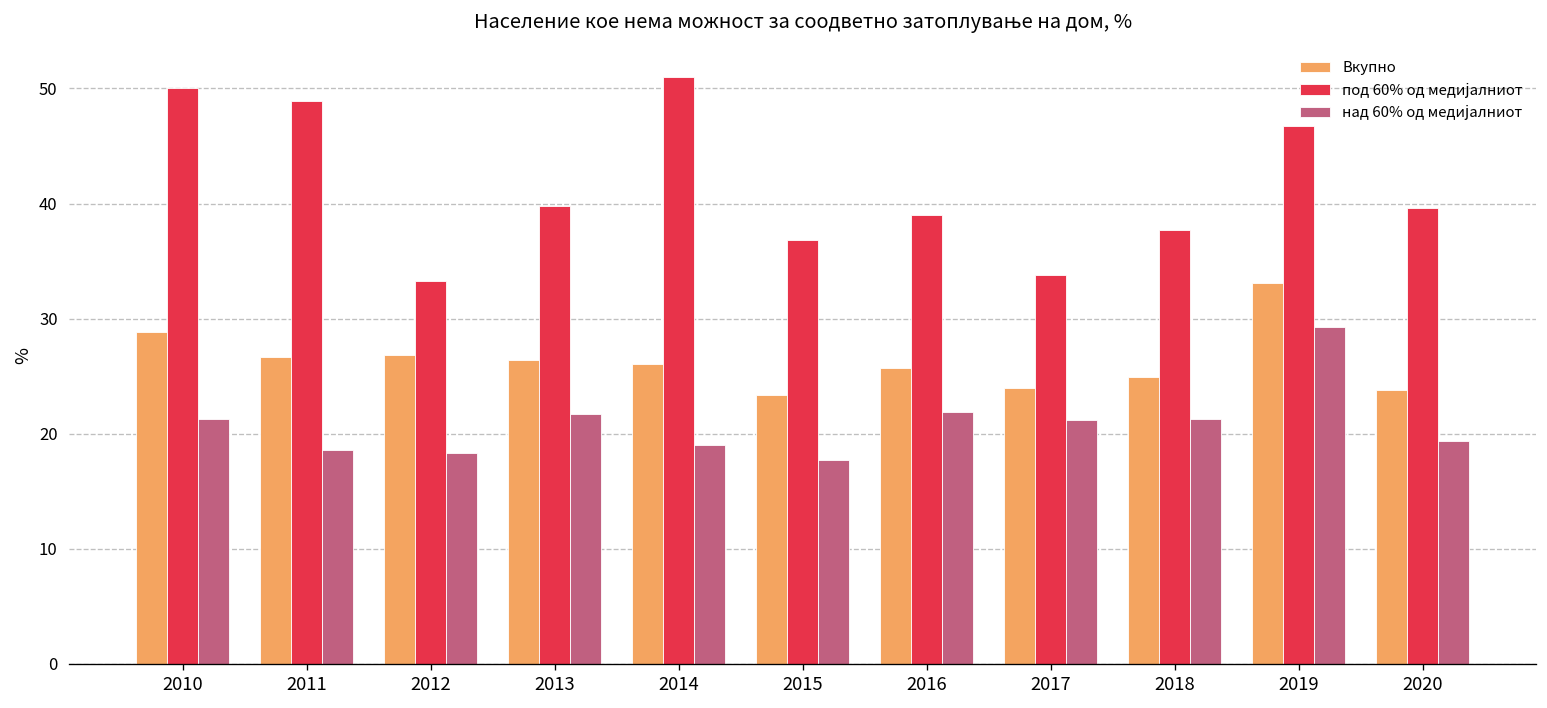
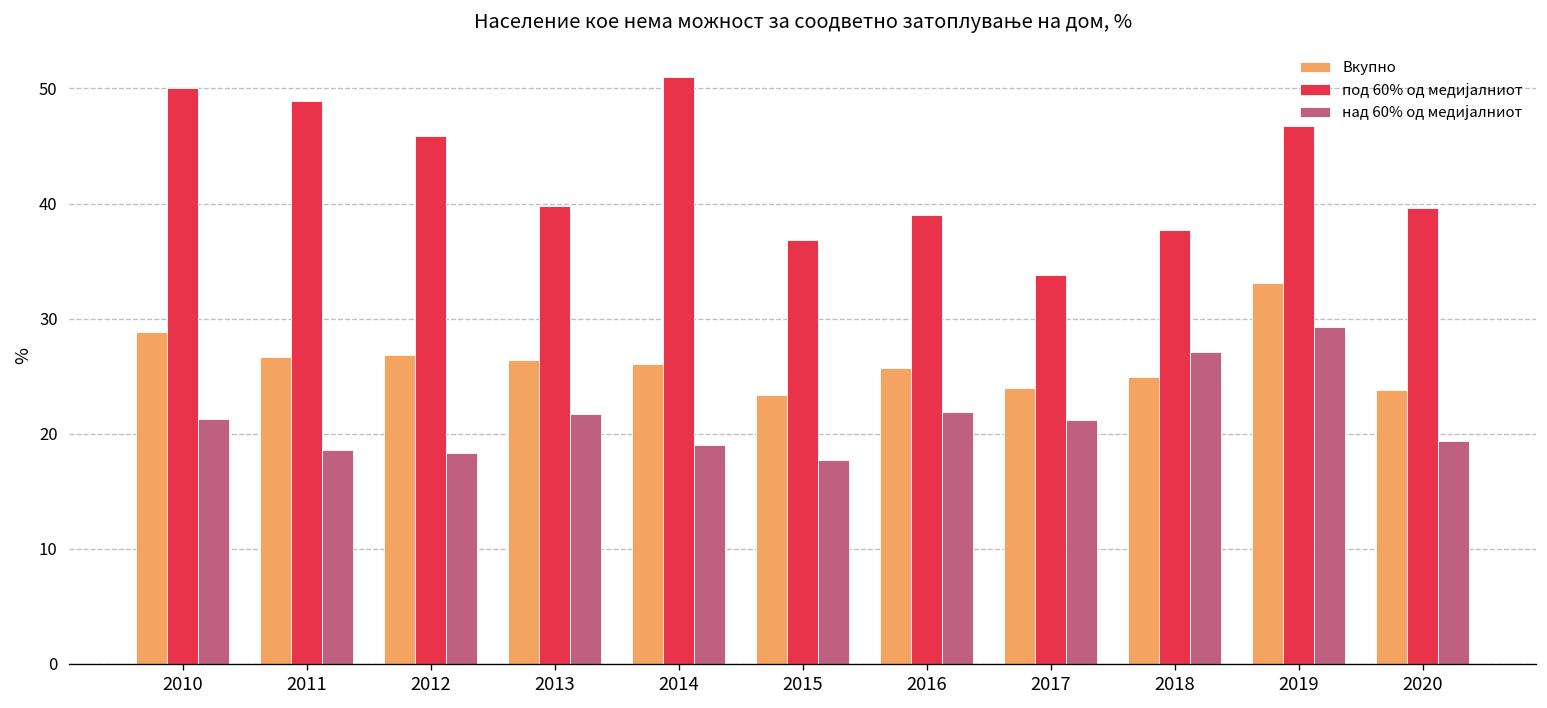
  {
    "Вкупно": {
      "2010": 29,
      "2011": 27,
      "2012": 27,
      "2013": 26,
      "2014": 26,
      "2015": 23,
      "2016": 26,
      "2017": 24,
      "2018": 25,
      "2019": 33,
      "2020": 24
    },
    "под 60% од медијалниот": {
      "2010": 50,
      "2011": 49,
-     "2012": 33,
+     "2012": 46,
      "2013": 40,
      "2014": 51,
      "2015": 37,
      "2016": 39,
      "2017": 34,
      "2018": 38,
      "2019": 47,
      "2020": 40
    },
    "над 60% од медијалниот": {
      "2010": 21,
      "2011": 19,
      "2012": 18,
      "2013": 22,
      "2014": 19,
      "2015": 18,
      "2016": 22,
      "2017": 21,
-     "2018": 21,
+     "2018": 27,
      "2019": 29,
      "2020": 19
    }
  }
